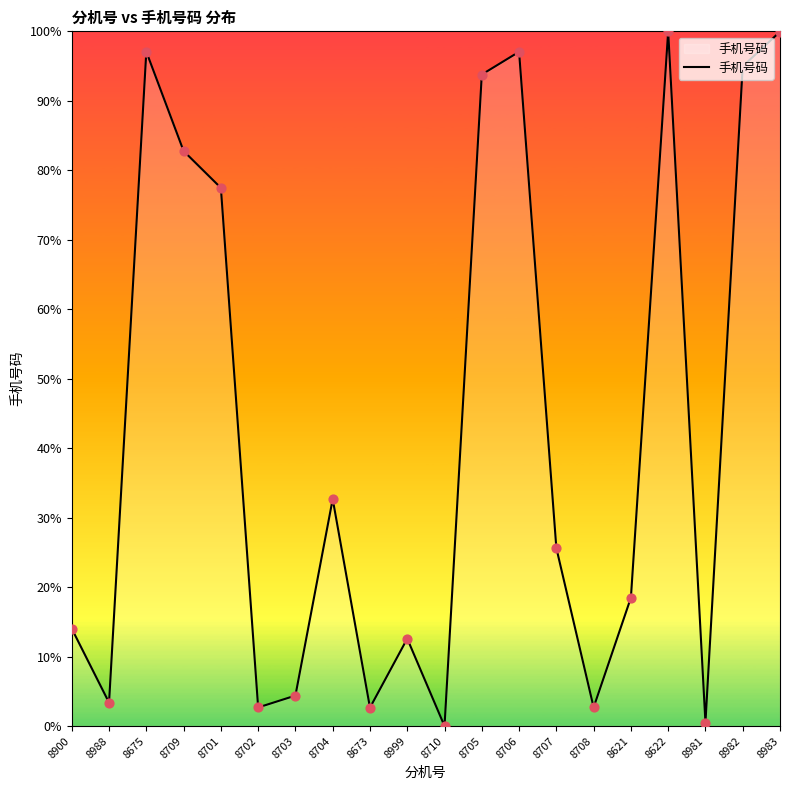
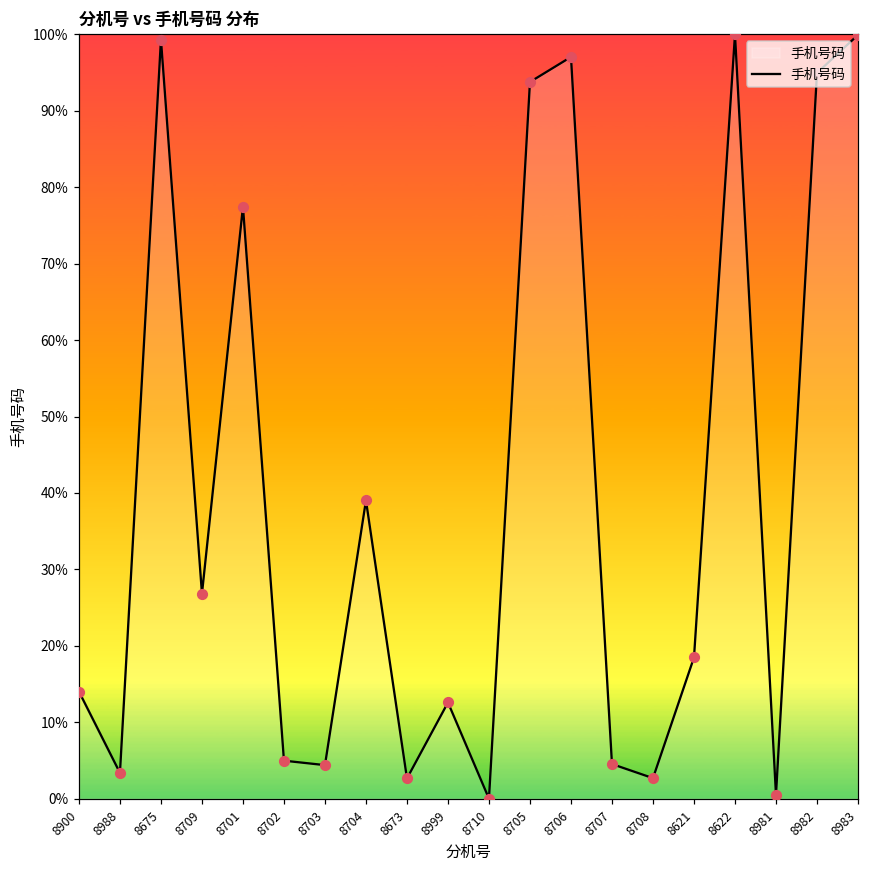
  {
    "8900": "14%",
    "8988": "3%",
-   "8675": "97%",
-   "8709": "83%",
+   "8675": "99%",
+   "8709": "27%",
    "8701": "77%",
-   "8702": "3%",
+   "8702": "5%",
    "8703": "4%",
-   "8704": "33%",
+   "8704": "39%",
    "8673": "3%",
    "8999": "13%",
    "8710": "0%",
    "8705": "94%",
    "8706": "97%",
-   "8707": "26%",
+   "8707": "5%",
    "8708": "3%",
    "8621": "18%",
    "8622": "100%",
    "8981": "1%",
    "8983": "100%"
  }
